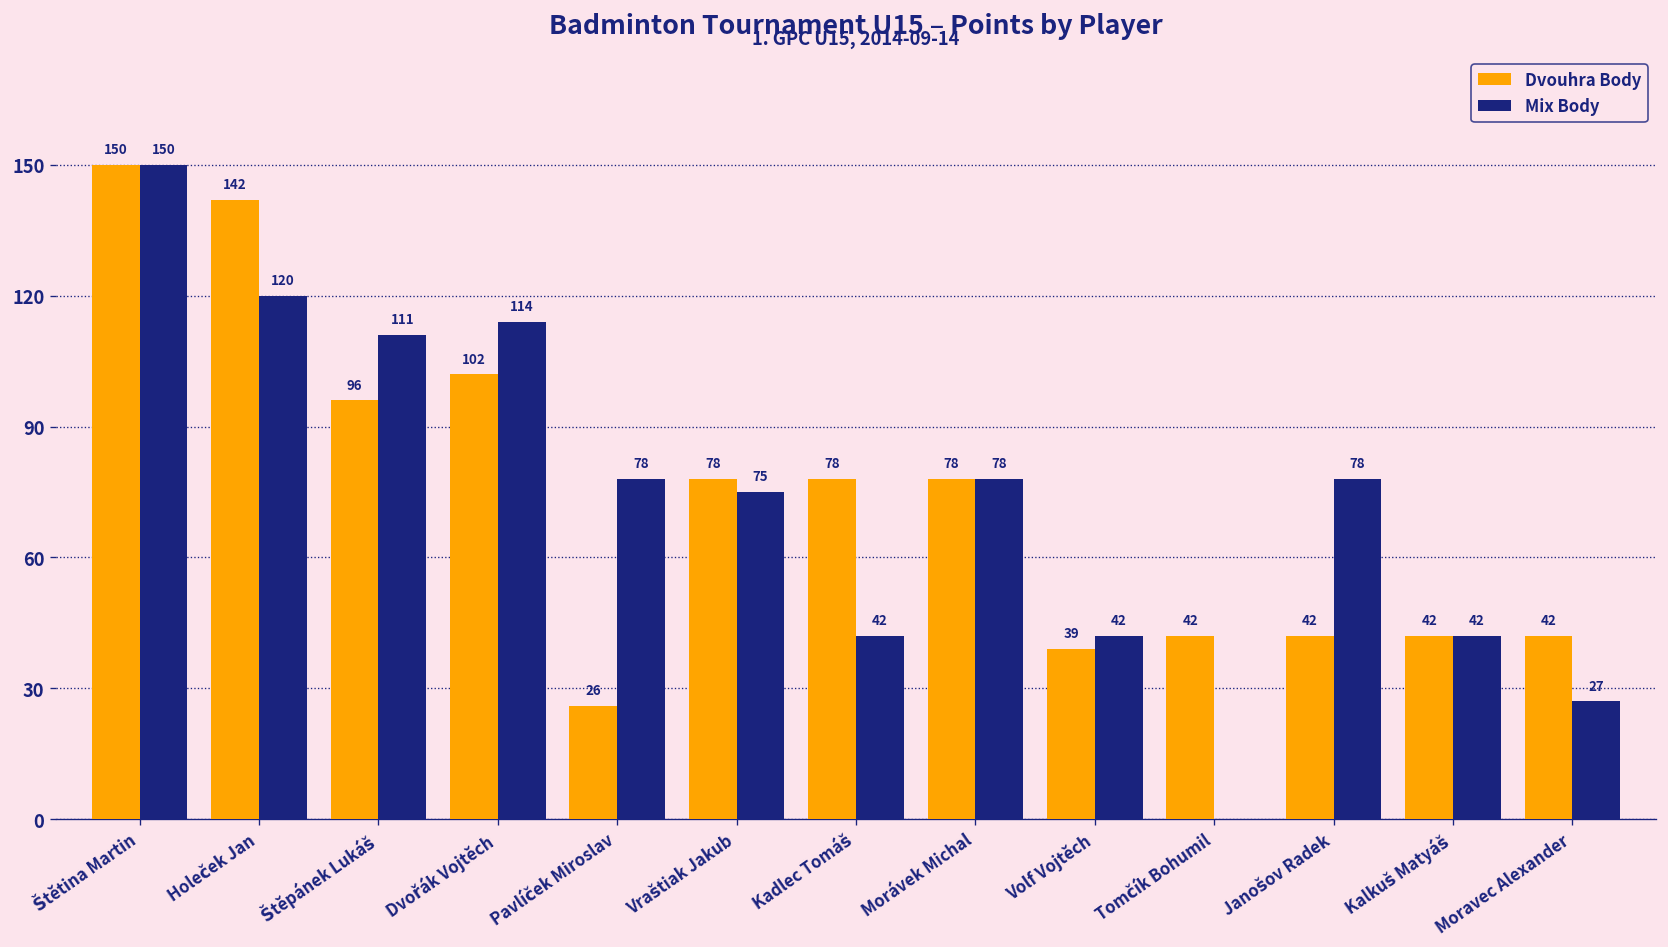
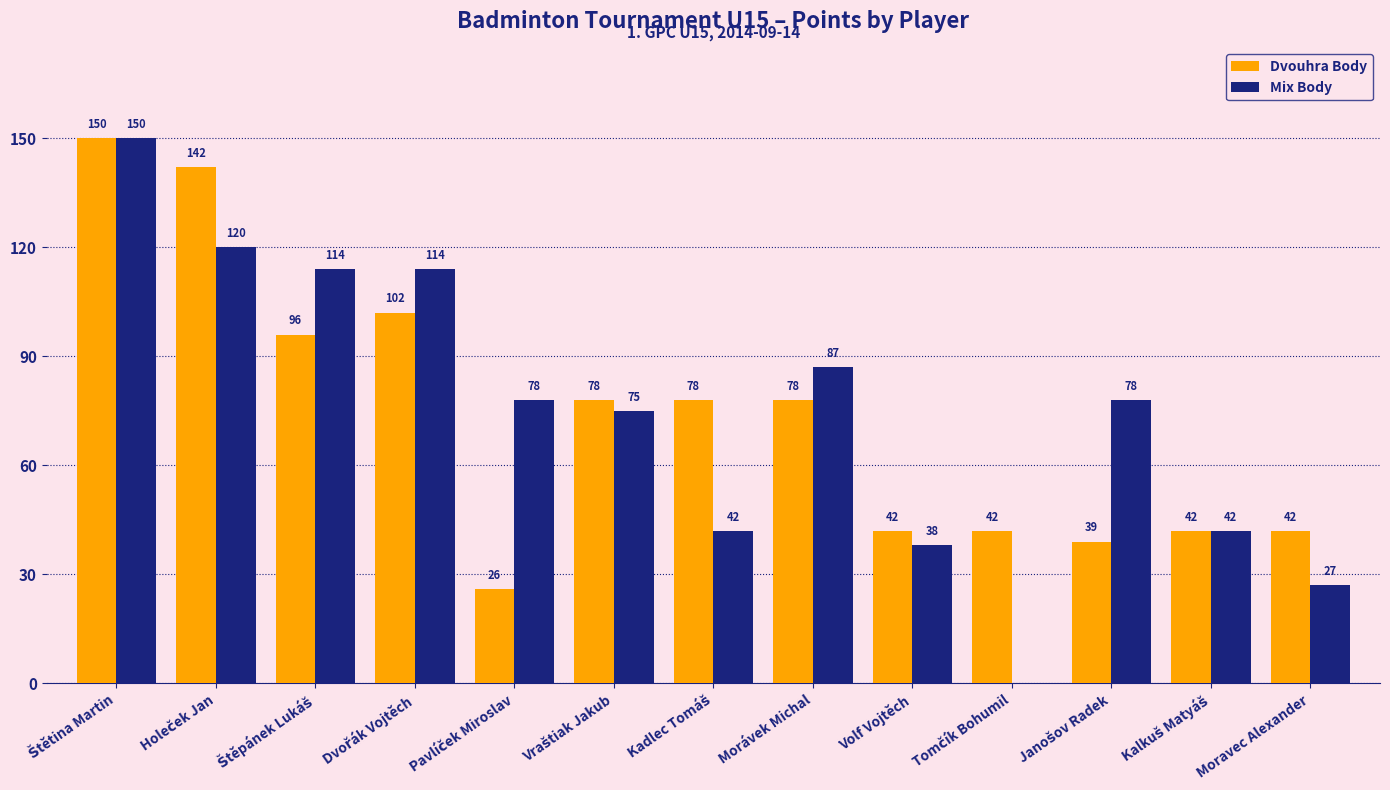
  {
    "Dvouhra Body": {
      "Štětina Martin": 150,
      "Holeček Jan": 142,
      "Štěpánek Lukáš": 96,
      "Dvořák Vojtěch": 102,
      "Pavlíček Miroslav": 26,
      "Vraštiak Jakub": 78,
      "Kadlec Tomáš": 78,
      "Morávek Michal": 78,
-     "Volf Vojtěch": 39,
+     "Volf Vojtěch": 42,
      "Tomčík Bohumil": 42,
-     "Janošov Radek": 42,
+     "Janošov Radek": 39,
      "Kalkuš Matyáš": 42,
      "Moravec Alexander": 42
    },
    "Mix Body": {
      "Štětina Martin": 150,
      "Holeček Jan": 120,
-     "Štěpánek Lukáš": 111,
+     "Štěpánek Lukáš": 114,
      "Dvořák Vojtěch": 114,
      "Pavlíček Miroslav": 78,
      "Vraštiak Jakub": 75,
      "Kadlec Tomáš": 42,
-     "Morávek Michal": 78,
-     "Volf Vojtěch": 42,
+     "Morávek Michal": 87,
+     "Volf Vojtěch": 38,
      "Janošov Radek": 78,
      "Kalkuš Matyáš": 42,
      "Moravec Alexander": 27
    }
  }
